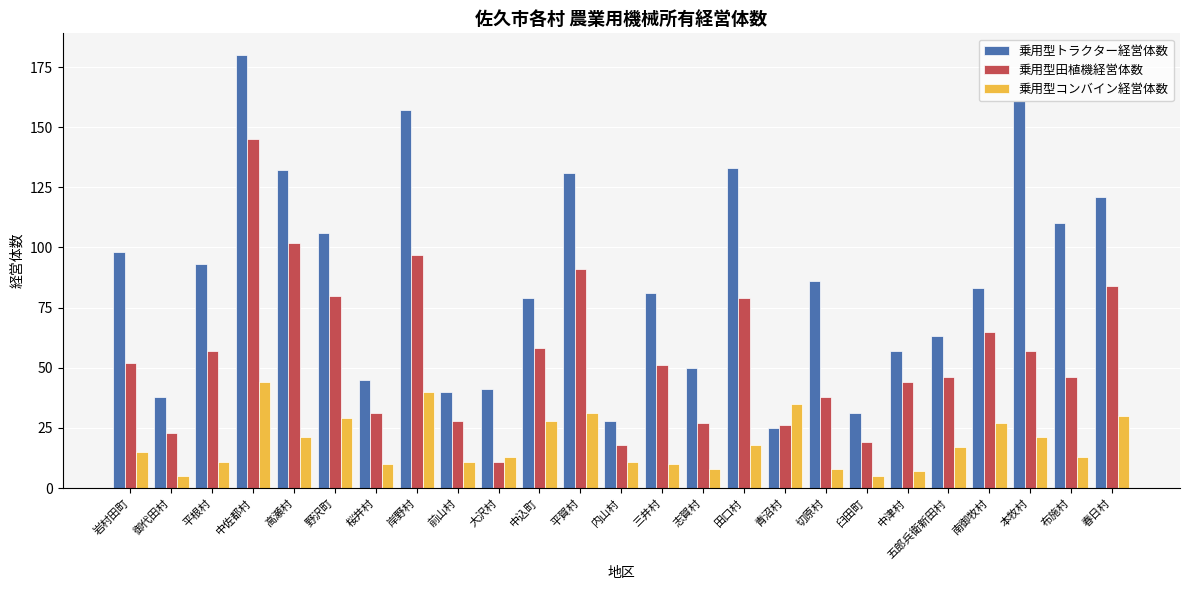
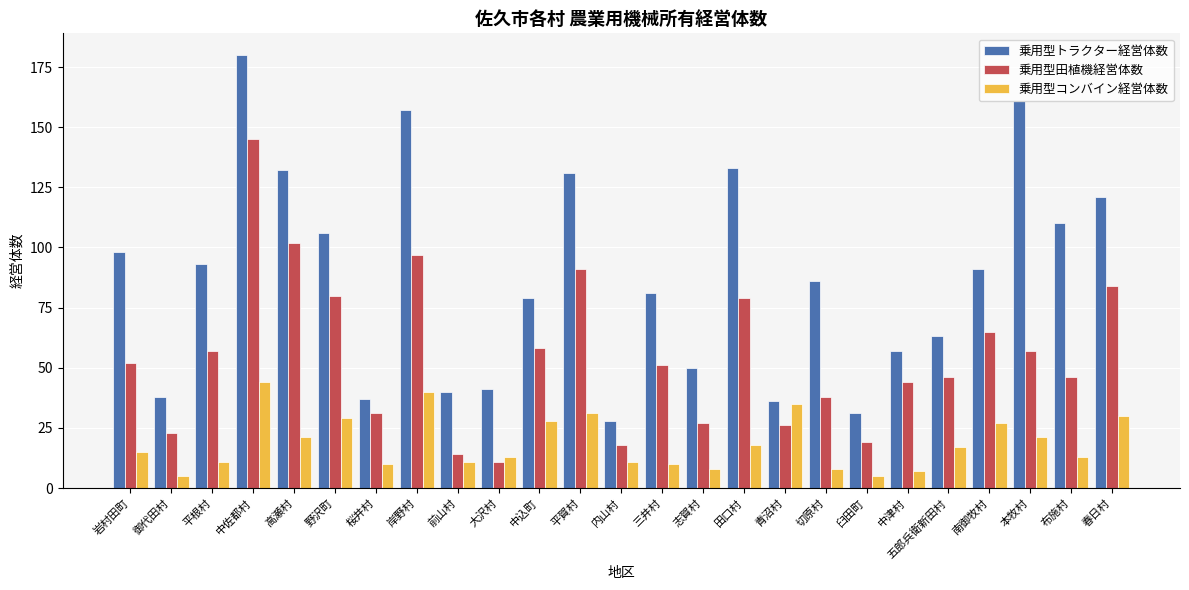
  {
    "乗用型トラクター経営体数": {
      "岩村田町": 98,
      "御代田村": 38,
      "平根村": 93,
      "中佐都村": 180,
      "高瀬村": 132,
      "野沢町": 106,
-     "桜井村": 45,
+     "桜井村": 37,
      "岸野村": 157,
      "前山村": 40,
      "大沢村": 41,
      "中込町": 79,
      "平賀村": 131,
      "内山村": 28,
      "三井村": 81,
      "志賀村": 50,
      "田口村": 133,
-     "青沼村": 25,
+     "青沼村": 36,
      "切原村": 86,
      "臼田町": 31,
      "中津村": 57,
      "五郎兵衛新田村": 63,
-     "南御牧村": 83,
+     "南御牧村": 91,
      "布施村": 110,
      "春日村": 121
    },
    "乗用型田植機経営体数": {
      "岩村田町": 52,
      "御代田村": 23,
      "平根村": 57,
      "中佐都村": 145,
      "高瀬村": 102,
      "野沢町": 80,
      "桜井村": 31,
      "岸野村": 97,
-     "前山村": 28,
+     "前山村": 14,
      "大沢村": 11,
      "中込町": 58,
      "平賀村": 91,
      "内山村": 18,
      "三井村": 51,
      "志賀村": 27,
      "田口村": 79,
      "青沼村": 26,
      "切原村": 38,
      "臼田町": 19,
      "中津村": 44,
      "五郎兵衛新田村": 46,
      "南御牧村": 65,
      "本牧村": 57,
      "布施村": 46,
      "春日村": 84
    },
    "乗用型コンバイン経営体数": {
      "岩村田町": 15,
      "御代田村": 5,
      "平根村": 11,
      "中佐都村": 44,
      "高瀬村": 21,
      "野沢町": 29,
      "桜井村": 10,
      "岸野村": 40,
      "前山村": 11,
      "大沢村": 13,
      "中込町": 28,
      "平賀村": 31,
      "内山村": 11,
      "三井村": 10,
      "志賀村": 8,
      "田口村": 18,
      "青沼村": 35,
      "切原村": 8,
      "臼田町": 5,
      "中津村": 7,
      "五郎兵衛新田村": 17,
      "南御牧村": 27,
      "本牧村": 21,
      "布施村": 13,
      "春日村": 30
    }
  }
